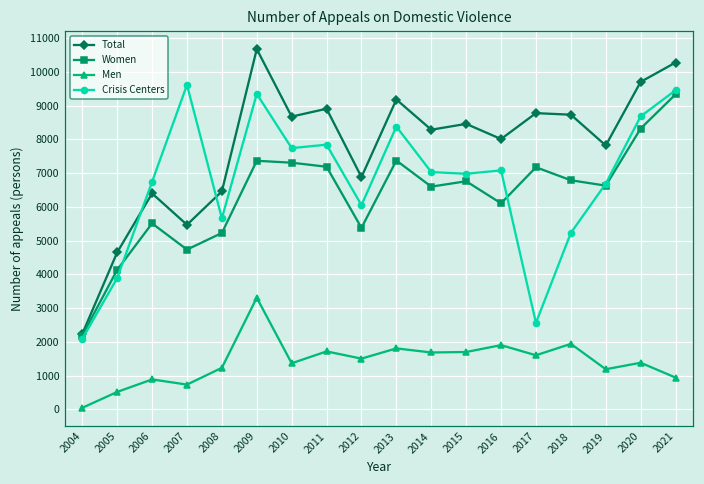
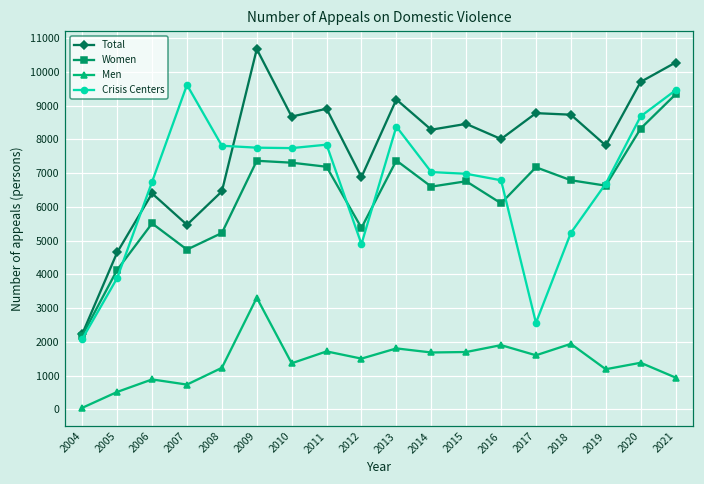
  {
    "Crisis Centers": {
      "2004": 2100,
      "2005": 3900,
      "2006": 6700,
      "2007": 9600,
-     "2008": 5700,
-     "2009": 9300,
+     "2008": 7800,
+     "2009": 7800,
      "2010": 7700,
      "2011": 7800,
-     "2012": 6100,
+     "2012": 4900,
      "2013": 8400,
      "2014": 7000,
      "2015": 7000,
-     "2016": 7100,
+     "2016": 6800,
      "2017": 2600,
      "2018": 5200,
      "2020": 8700,
      "2021": 9500
    }
  }
